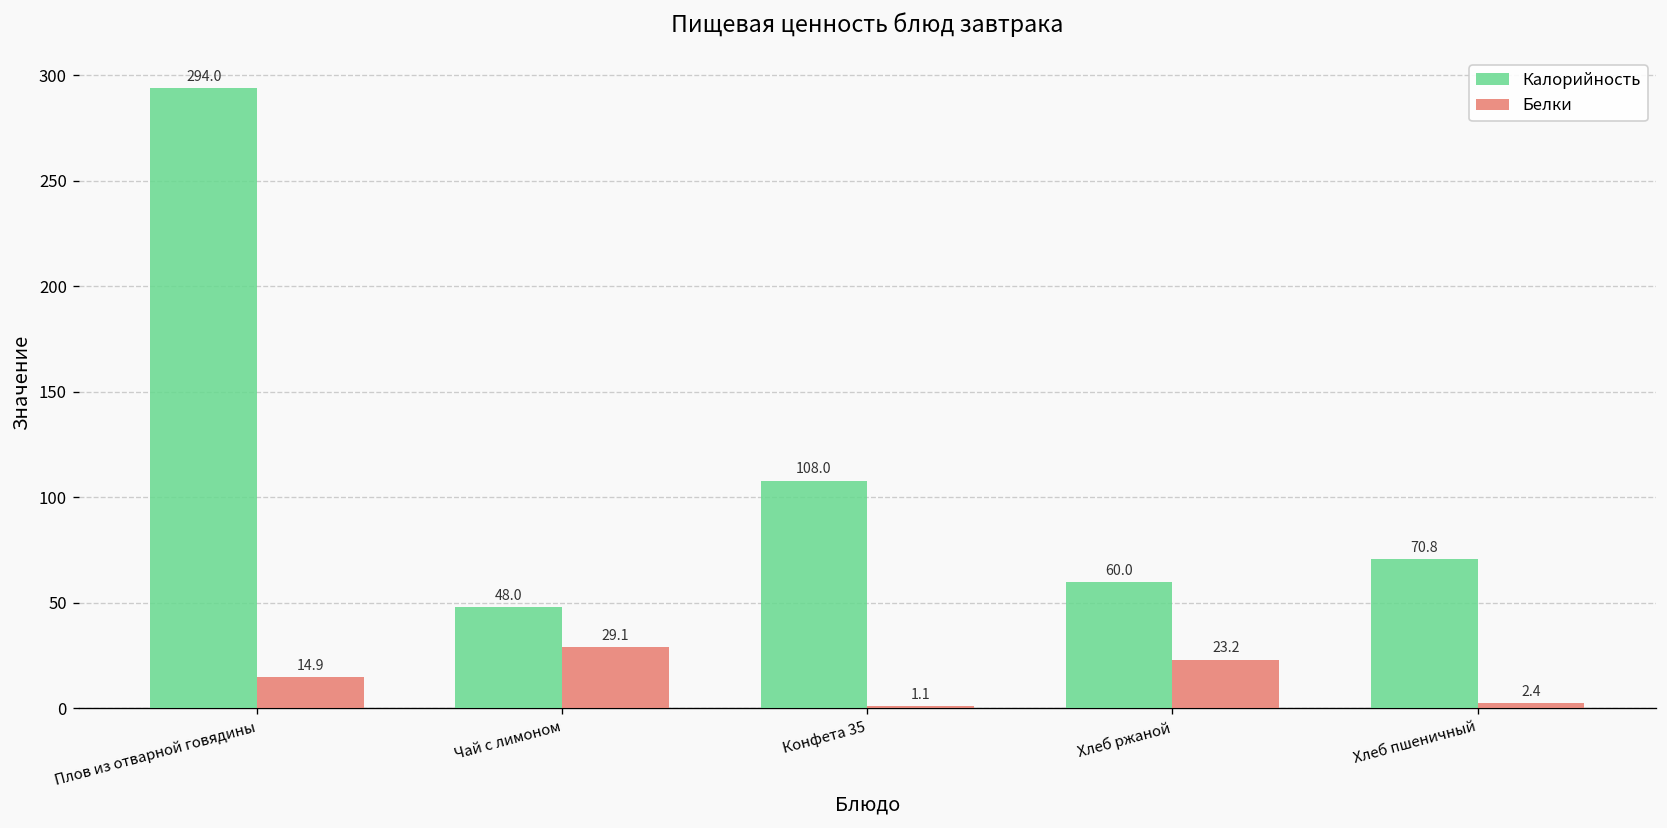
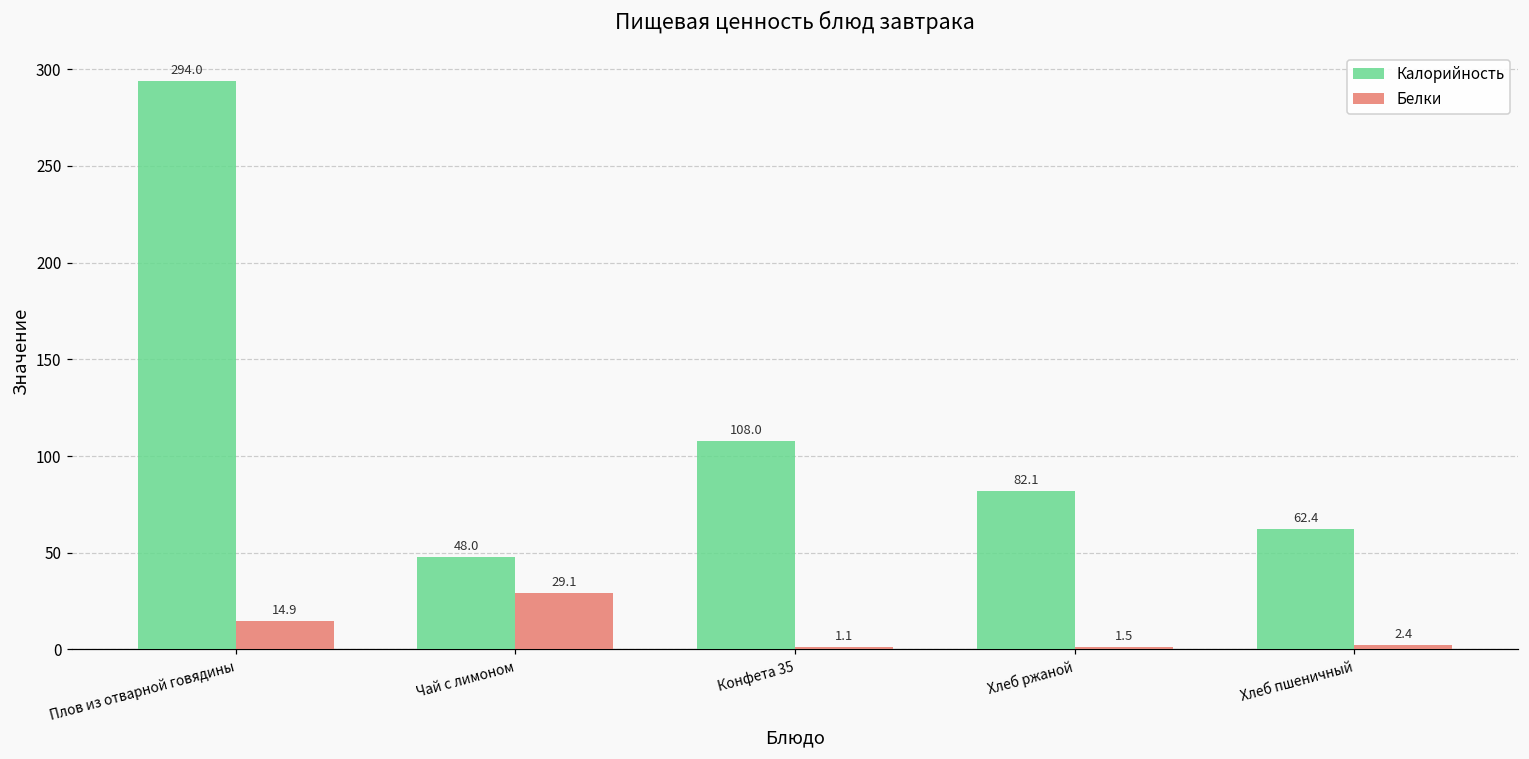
  {
    "Калорийность": {
      "Плов из отварной говядины": 294.0,
      "Чай с лимоном": 48.0,
      "Конфета 35": 108.0,
-     "Хлеб ржаной": 60.0,
-     "Хлеб пшеничный": 70.8
+     "Хлеб ржаной": 82.1,
+     "Хлеб пшеничный": 62.4
    },
    "Белки": {
      "Плов из отварной говядины": 14.9,
      "Чай с лимоном": 29.1,
      "Конфета 35": 1.1,
-     "Хлеб ржаной": 23.2,
+     "Хлеб ржаной": 1.5,
      "Хлеб пшеничный": 2.4
    }
  }
